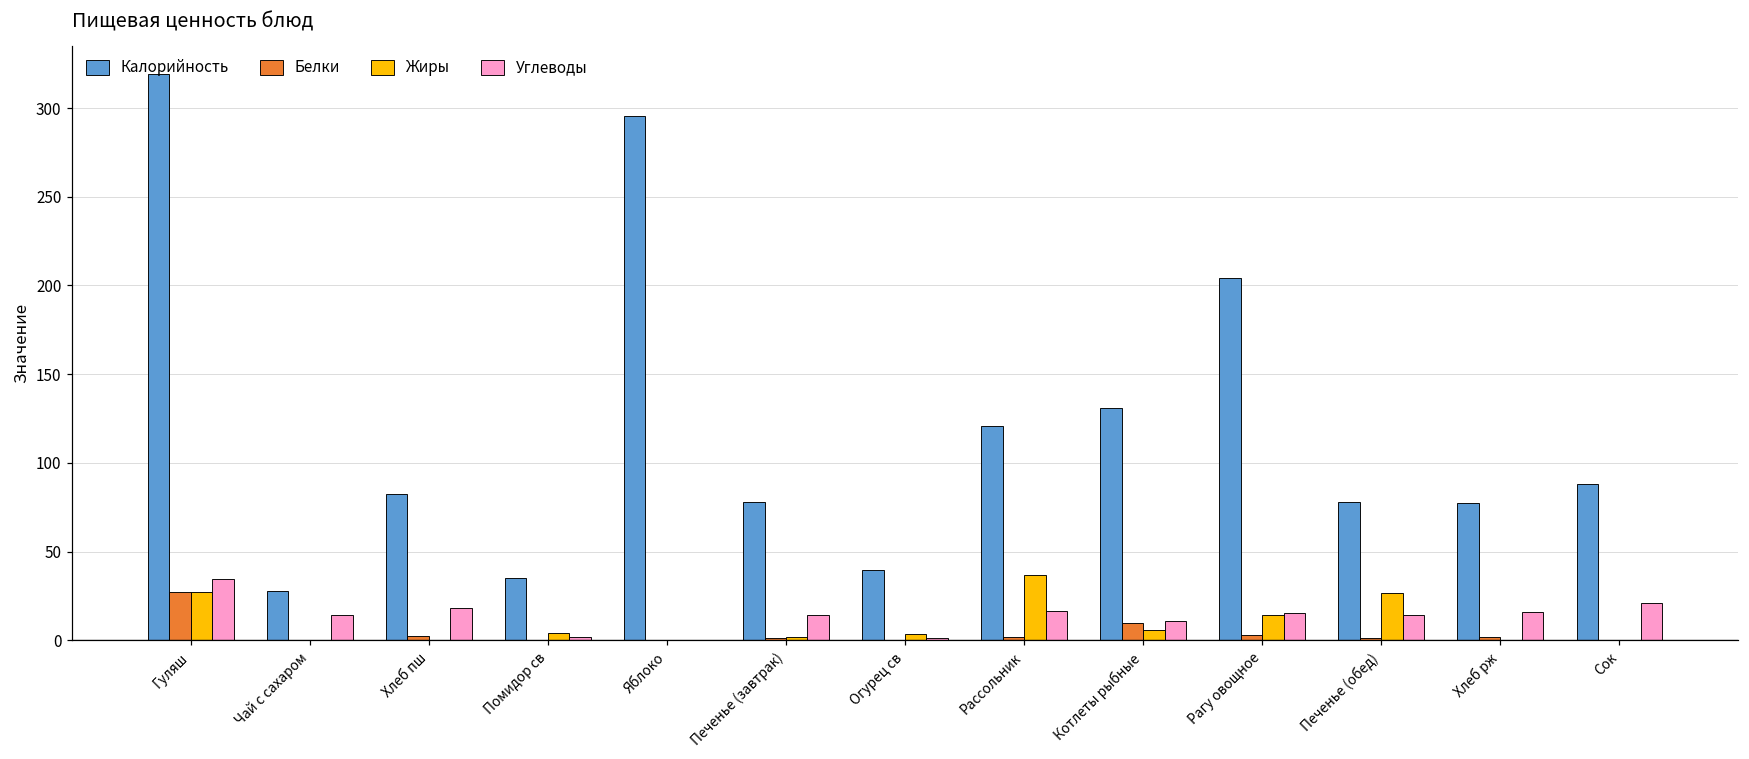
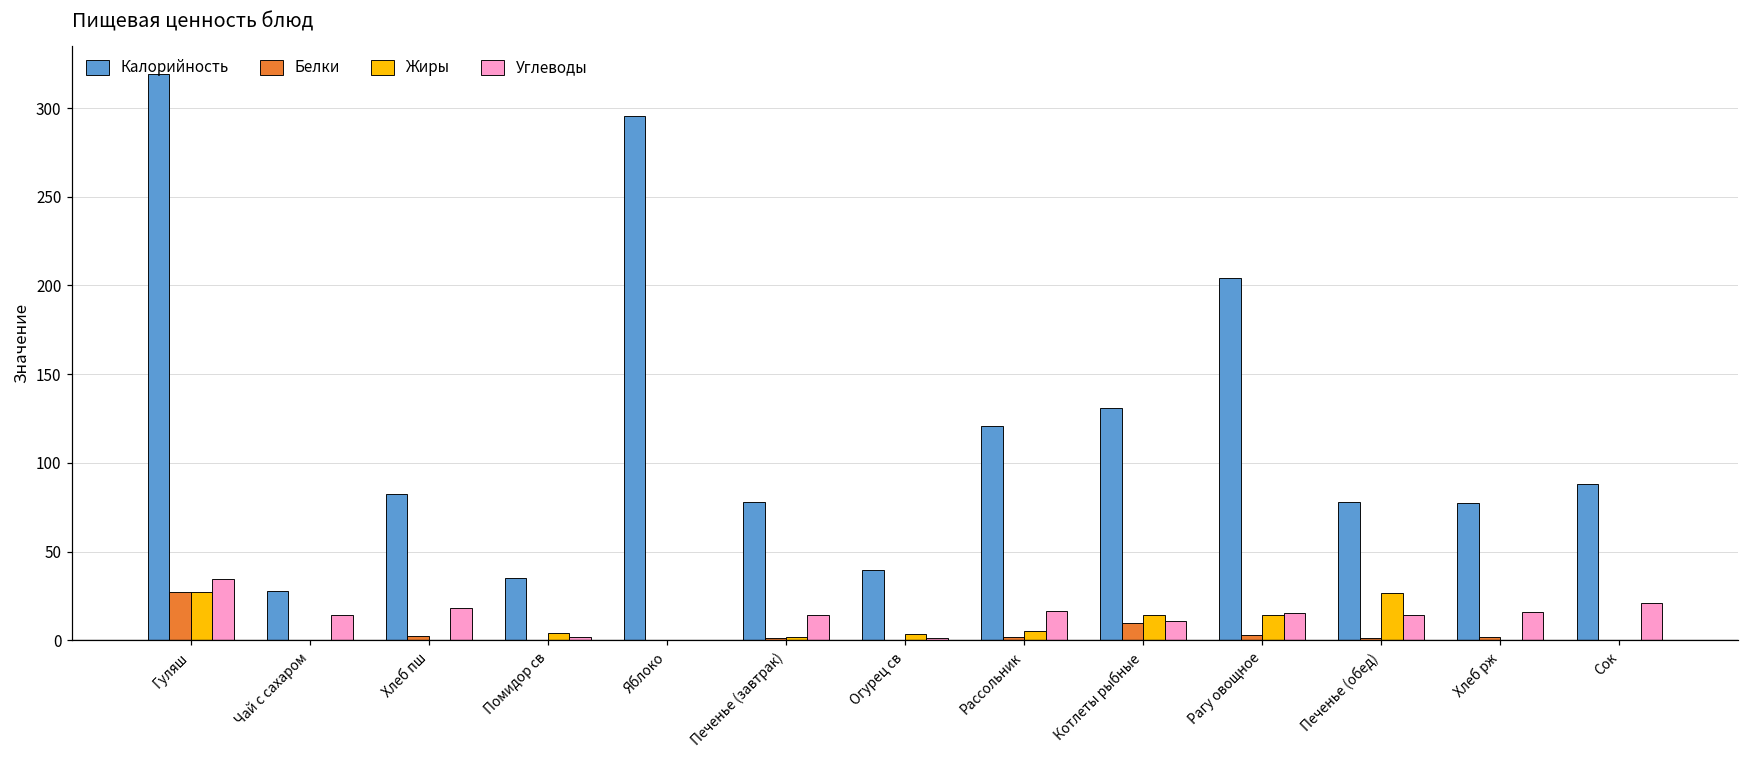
  {
    "Калорийность": {
      "Гуляш": 319,
      "Чай с сахаром": 28,
      "Хлеб пш": 83,
      "Помидор св": 35,
      "Яблоко": 295,
      "Печенье (завтрак)": 78,
      "Огурец св": 40,
      "Рассольник": 121,
      "Котлеты рыбные": 131,
      "Рагу овощное": 204,
      "Печенье (обед)": 78,
      "Хлеб рж": 77,
      "Сок": 88
    },
    "Белки": {
      "Гуляш": 27,
      "Хлеб пш": 2,
      "Яблоко": 0,
      "Рассольник": 2,
      "Котлеты рыбные": 10,
      "Рагу овощное": 3,
      "Хлеб рж": 2
    },
    "Жиры": {
      "Гуляш": 27,
      "Чай с сахаром": 0,
      "Помидор св": 4,
      "Яблоко": 0,
      "Печенье (завтрак)": 2,
      "Огурец св": 4,
-     "Рассольник": 37,
-     "Котлеты рыбные": 6,
+     "Рассольник": 5,
+     "Котлеты рыбные": 14,
      "Рагу овощное": 14,
      "Печенье (обед)": 27,
      "Сок": 0
    },
    "Углеводы": {
      "Гуляш": 35,
      "Чай с сахаром": 14,
      "Хлеб пш": 18,
      "Помидор св": 2,
      "Яблоко": 0,
      "Печенье (завтрак)": 14,
      "Рассольник": 16,
      "Котлеты рыбные": 11,
      "Рагу овощное": 16,
      "Печенье (обед)": 14,
      "Хлеб рж": 16,
      "Сок": 21
    }
  }
